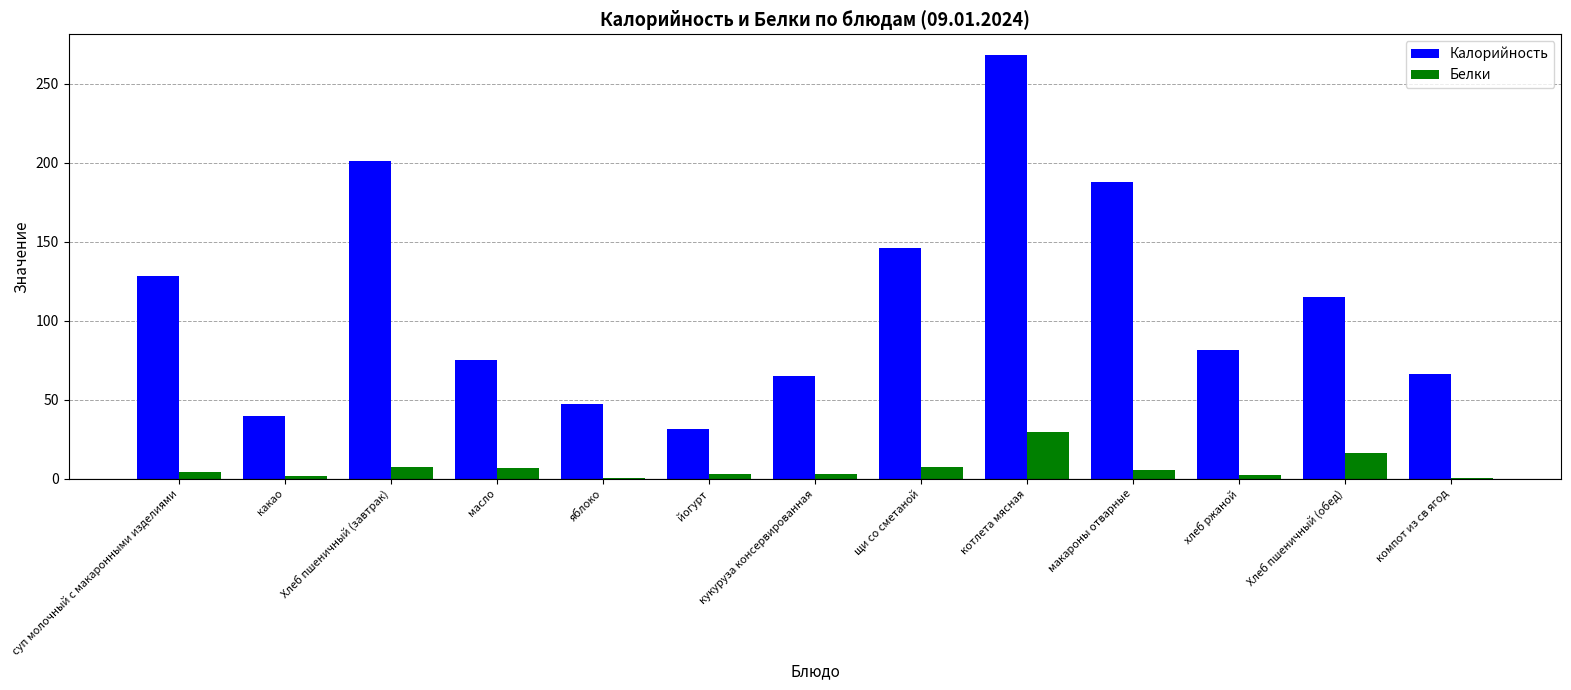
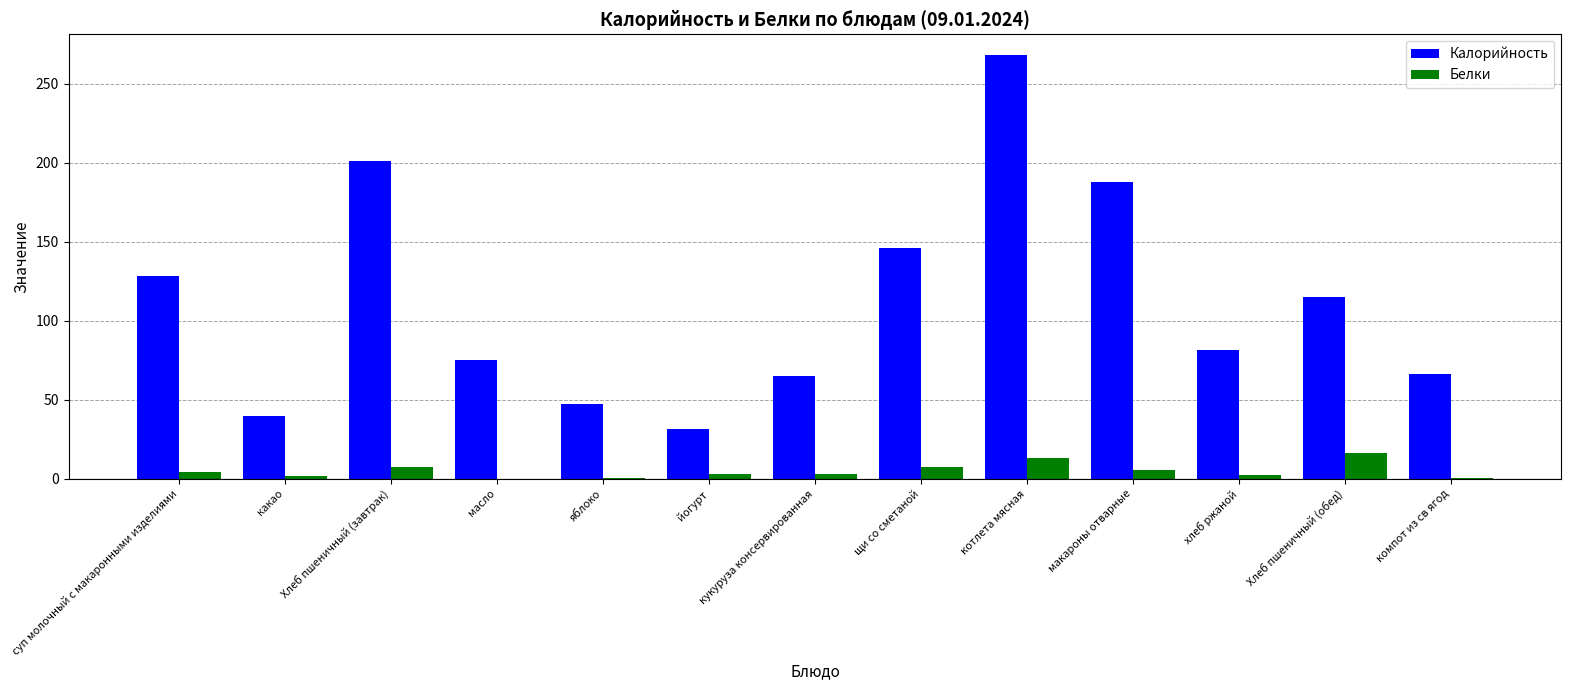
  {
    "Калорийность": {
      "суп молочный с макаронными изделиями": 129,
      "какао": 40,
      "Хлеб пшеничный (завтрак)": 201,
      "масло": 75,
      "яблоко": 47,
      "йогурт": 31,
      "кукуруза консервированная": 65,
      "щи со сметаной": 146,
      "котлета мясная": 268,
      "макароны отварные": 188,
      "хлеб ржаной": 82,
      "Хлеб пшеничный (обед)": 115,
      "компот из св ягод": 66
    },
    "Белки": {
      "суп молочный с макаронными изделиями": 5,
      "Хлеб пшеничный (завтрак)": 7,
-     "масло": 7,
+     "масло": 0,
      "йогурт": 3,
      "кукуруза консервированная": 3,
      "щи со сметаной": 8,
-     "котлета мясная": 30,
+     "котлета мясная": 13,
      "макароны отварные": 5,
      "хлеб ржаной": 3,
      "Хлеб пшеничный (обед)": 16
    }
  }
